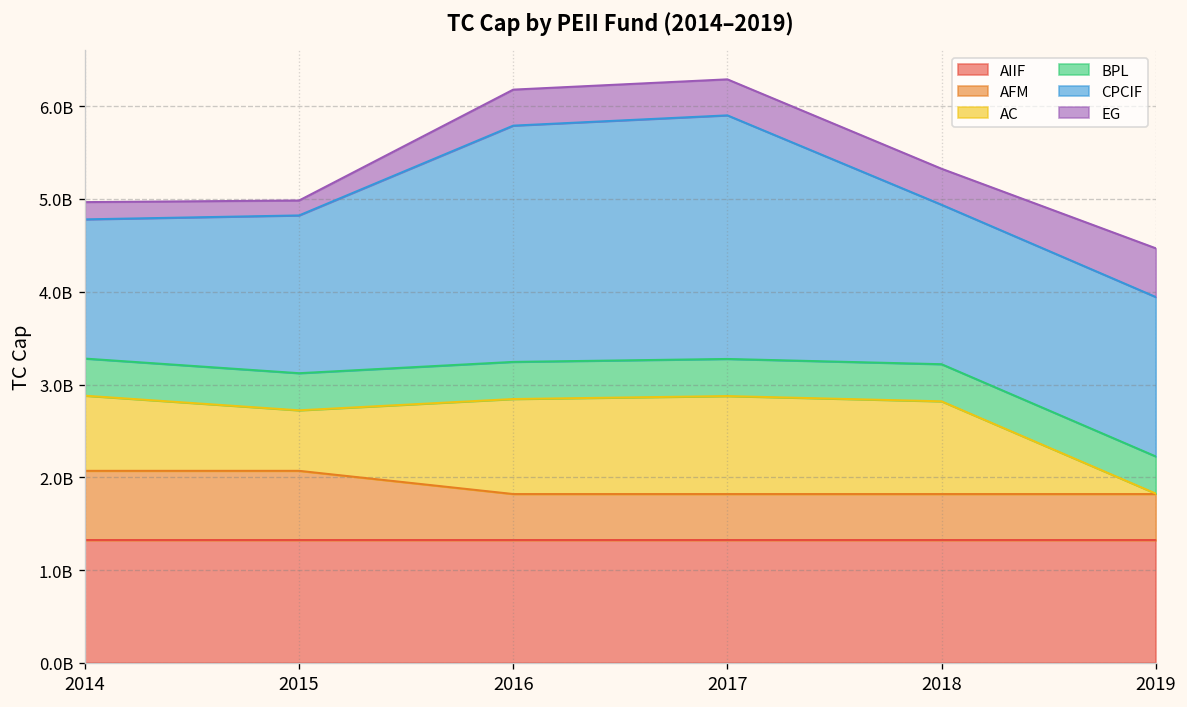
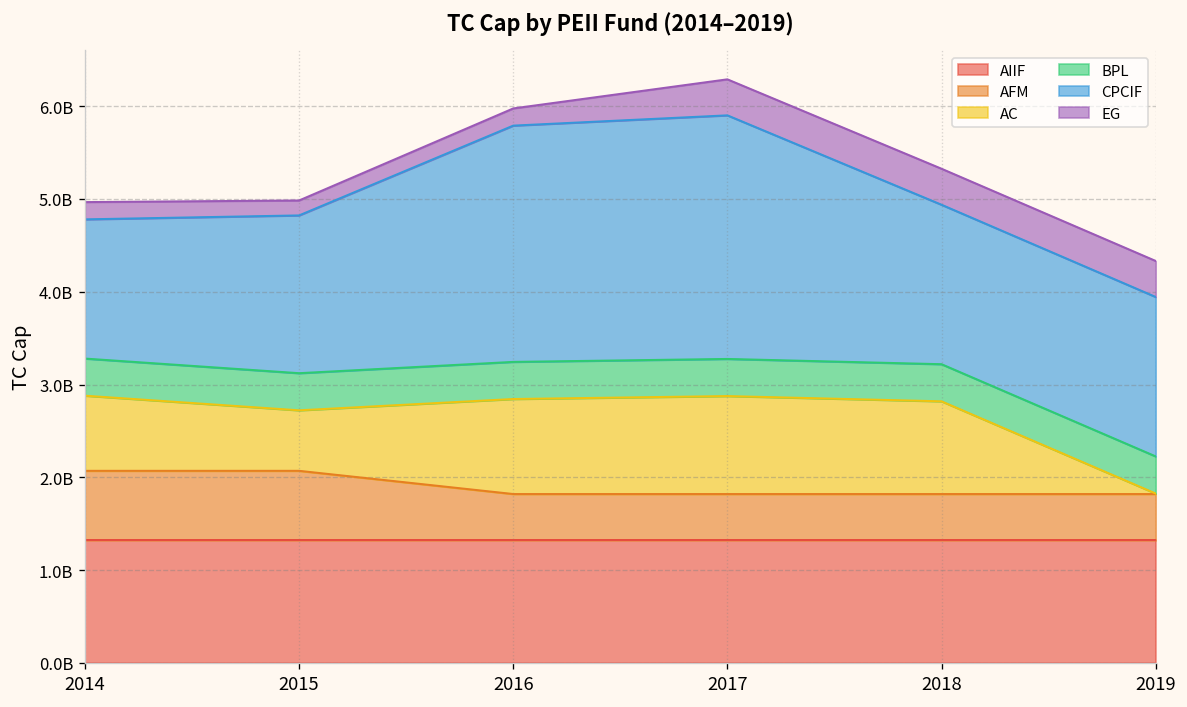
  {
    "AC": {
      "2014": 800000000,
      "2015": 700000000,
      "2016": 1000000000,
      "2017": 1100000000,
      "2018": 1000000000
    },
    "BPL": {
      "2014": 400000000,
      "2015": 400000000,
      "2016": 400000000,
      "2017": 400000000,
      "2018": 400000000,
      "2019": 400000000
    },
    "CPCIF": {
      "2014": 1500000000,
      "2015": 1700000000,
      "2016": 2500000000,
      "2017": 2600000000,
      "2018": 1700000000,
      "2019": 1700000000
    },
    "EG": {
      "2014": 200000000,
      "2015": 200000000,
-     "2016": 400000000,
+     "2016": 200000000,
      "2017": 400000000,
      "2018": 400000000,
-     "2019": 500000000
+     "2019": 400000000
    }
  }
